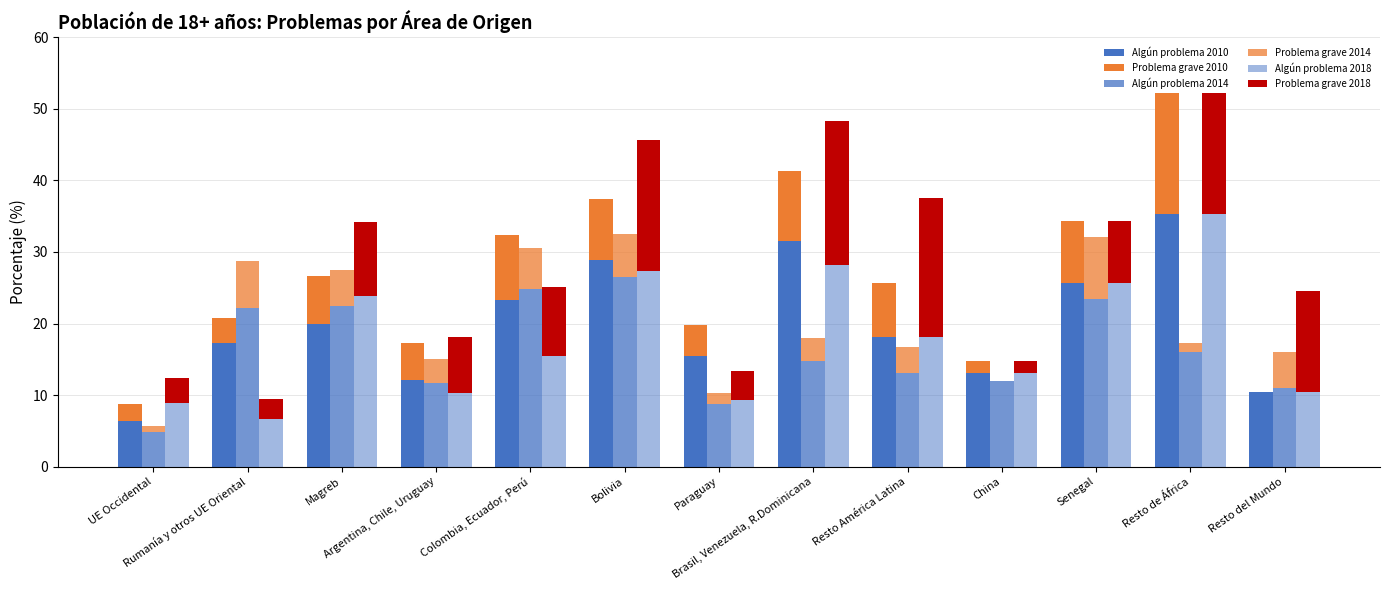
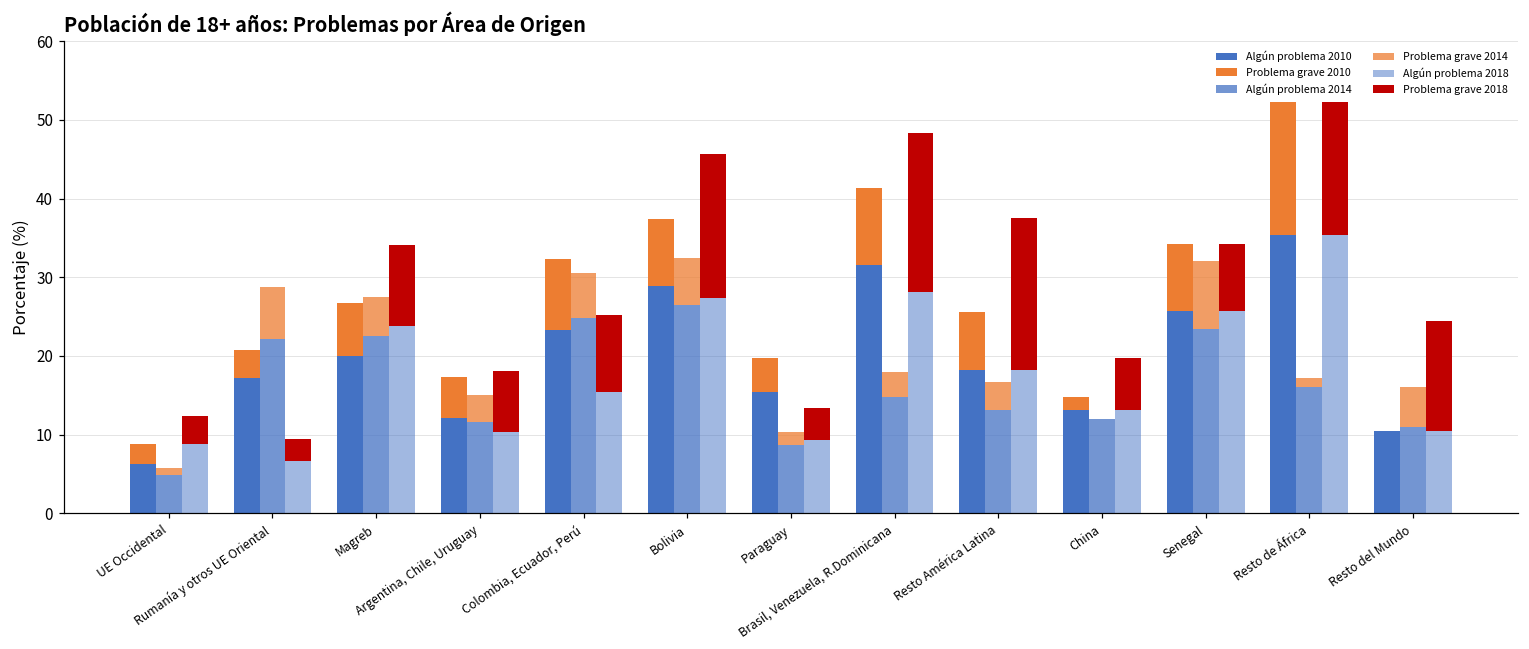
  {
    "Problema grave 2018": {
      "UE Occidental": 4,
      "Rumanía y otros UE Oriental": 3,
      "Magreb": 10,
      "Argentina, Chile, Uruguay": 8,
      "Colombia, Ecuador, Perú": 10,
      "Bolivia": 18,
      "Paraguay": 4,
      "Brasil, Venezuela, R.Dominicana": 20,
      "Resto América Latina": 19,
-     "China": 2,
+     "China": 7,
      "Senegal": 9,
      "Resto de África": 17,
      "Resto del Mundo": 14
    }
  }
